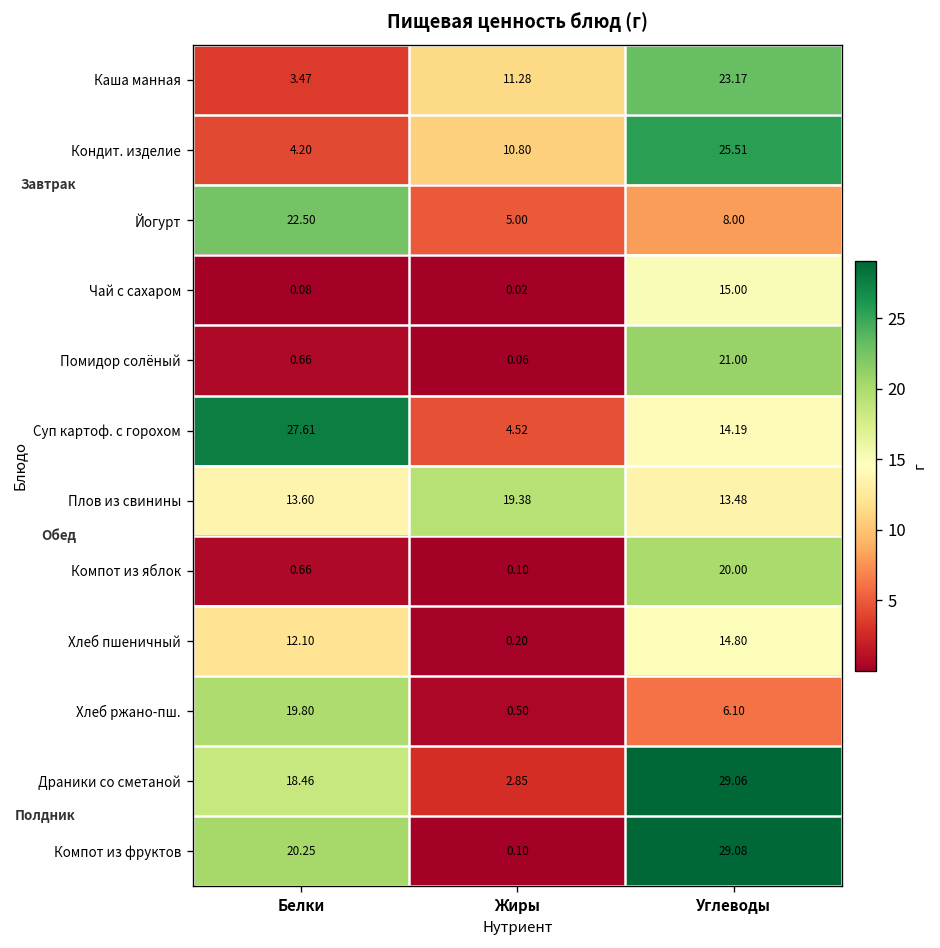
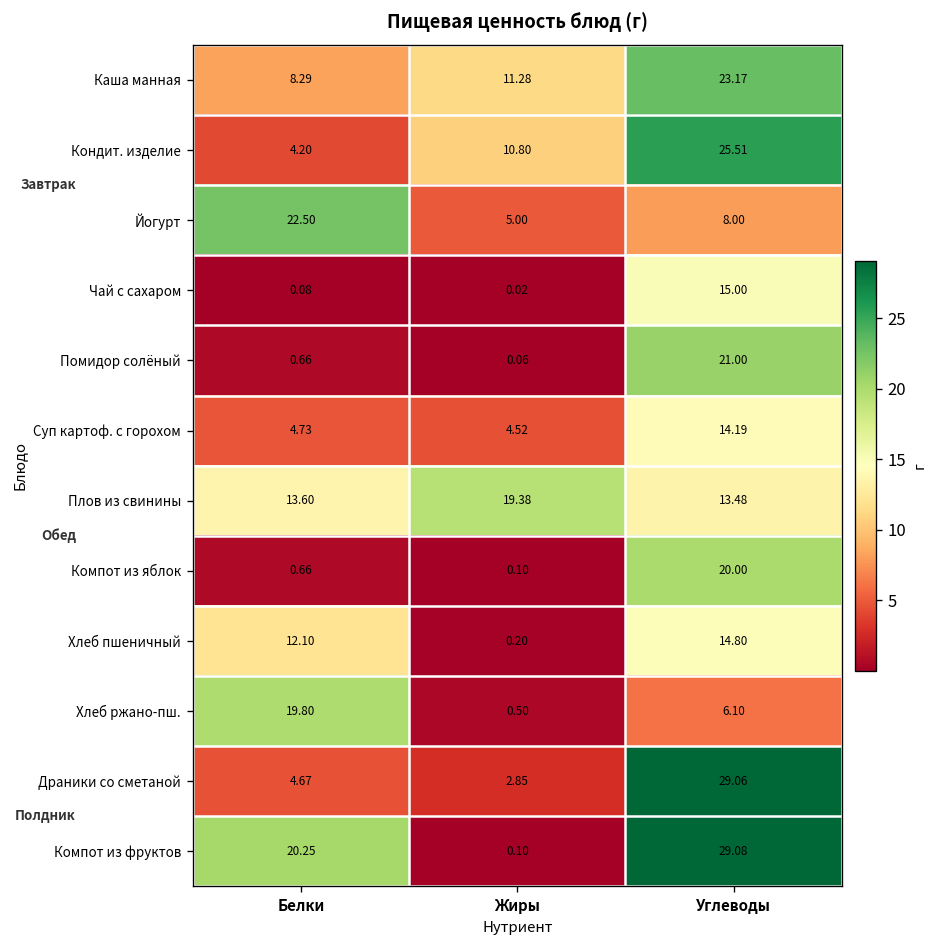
  {
    "Каша манная": {
-     "Белки": 3.47,
+     "Белки": 8.29,
      "Жиры": 11.28,
      "Углеводы": 23.17
    },
    "Кондит. изделие": {
      "Белки": 4.20,
      "Жиры": 10.80,
      "Углеводы": 25.51
    },
    "Йогурт": {
      "Белки": 22.50,
      "Жиры": 5.00,
      "Углеводы": 8.00
    },
    "Чай с сахаром": {
      "Белки": 0.08,
      "Жиры": 0.02,
      "Углеводы": 15.00
    },
    "Помидор солёный": {
      "Белки": 0.66,
      "Жиры": 0.06,
      "Углеводы": 21.00
    },
    "Суп картоф. с горохом": {
-     "Белки": 27.61,
+     "Белки": 4.73,
      "Жиры": 4.52,
      "Углеводы": 14.19
    },
    "Плов из свинины": {
      "Белки": 13.60,
      "Жиры": 19.38,
      "Углеводы": 13.48
    },
    "Компот из яблок": {
      "Белки": 0.66,
      "Жиры": 0.10,
      "Углеводы": 20.00
    },
    "Хлеб пшеничный": {
      "Белки": 12.10,
      "Жиры": 0.20,
      "Углеводы": 14.80
    },
    "Хлеб ржано-пш.": {
      "Белки": 19.80,
      "Жиры": 0.50,
      "Углеводы": 6.10
    },
    "Драники со сметаной": {
-     "Белки": 18.46,
+     "Белки": 4.67,
      "Жиры": 2.85,
      "Углеводы": 29.06
    },
    "Компот из фруктов": {
      "Белки": 20.25,
      "Жиры": 0.10,
      "Углеводы": 29.08
    }
  }
